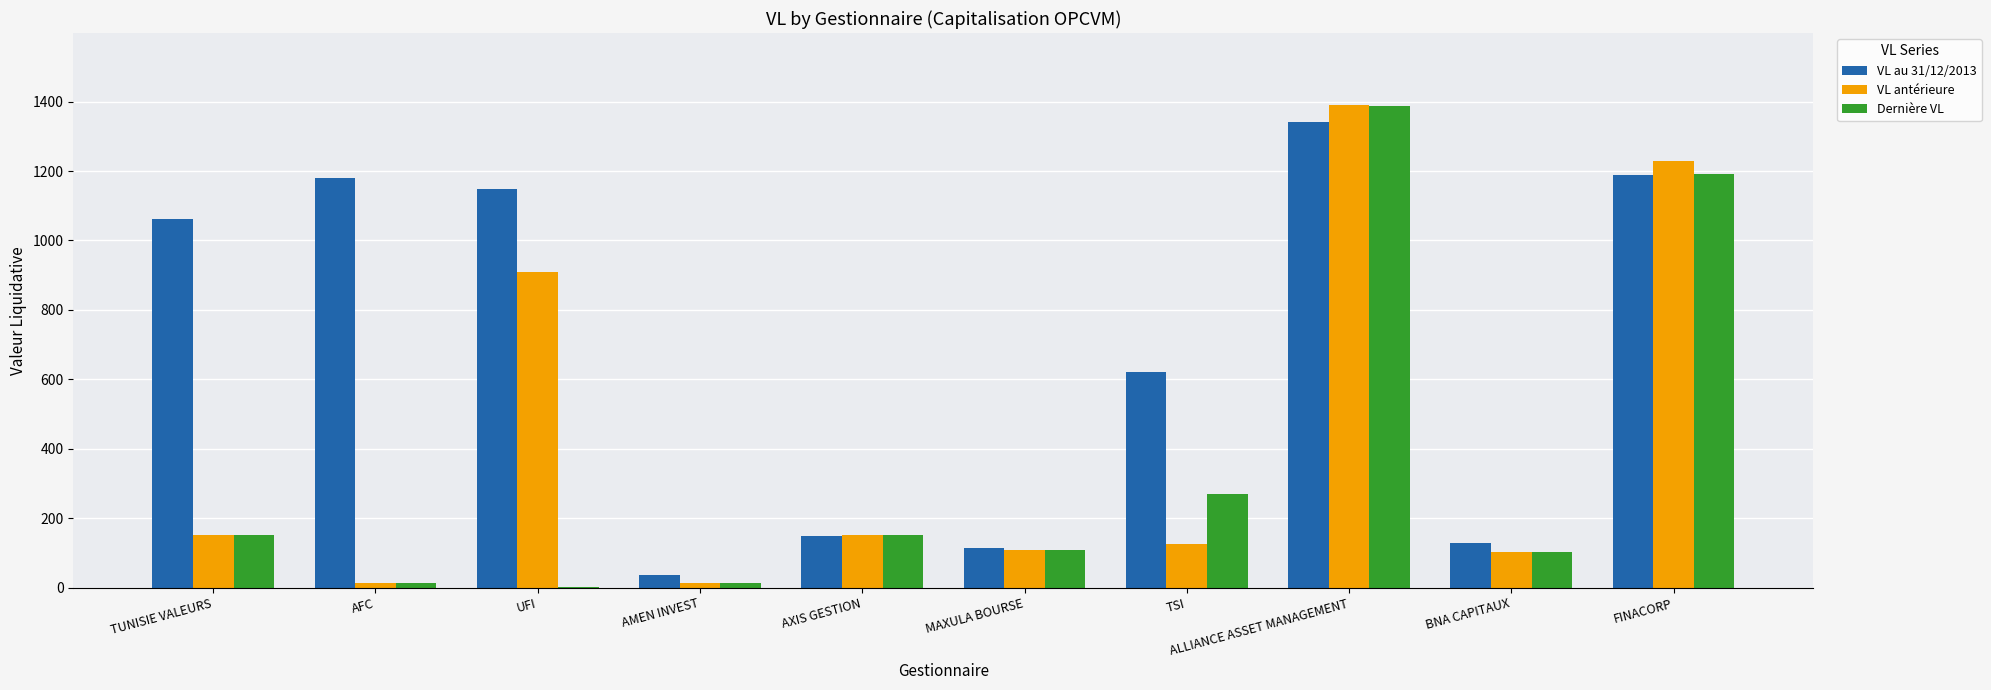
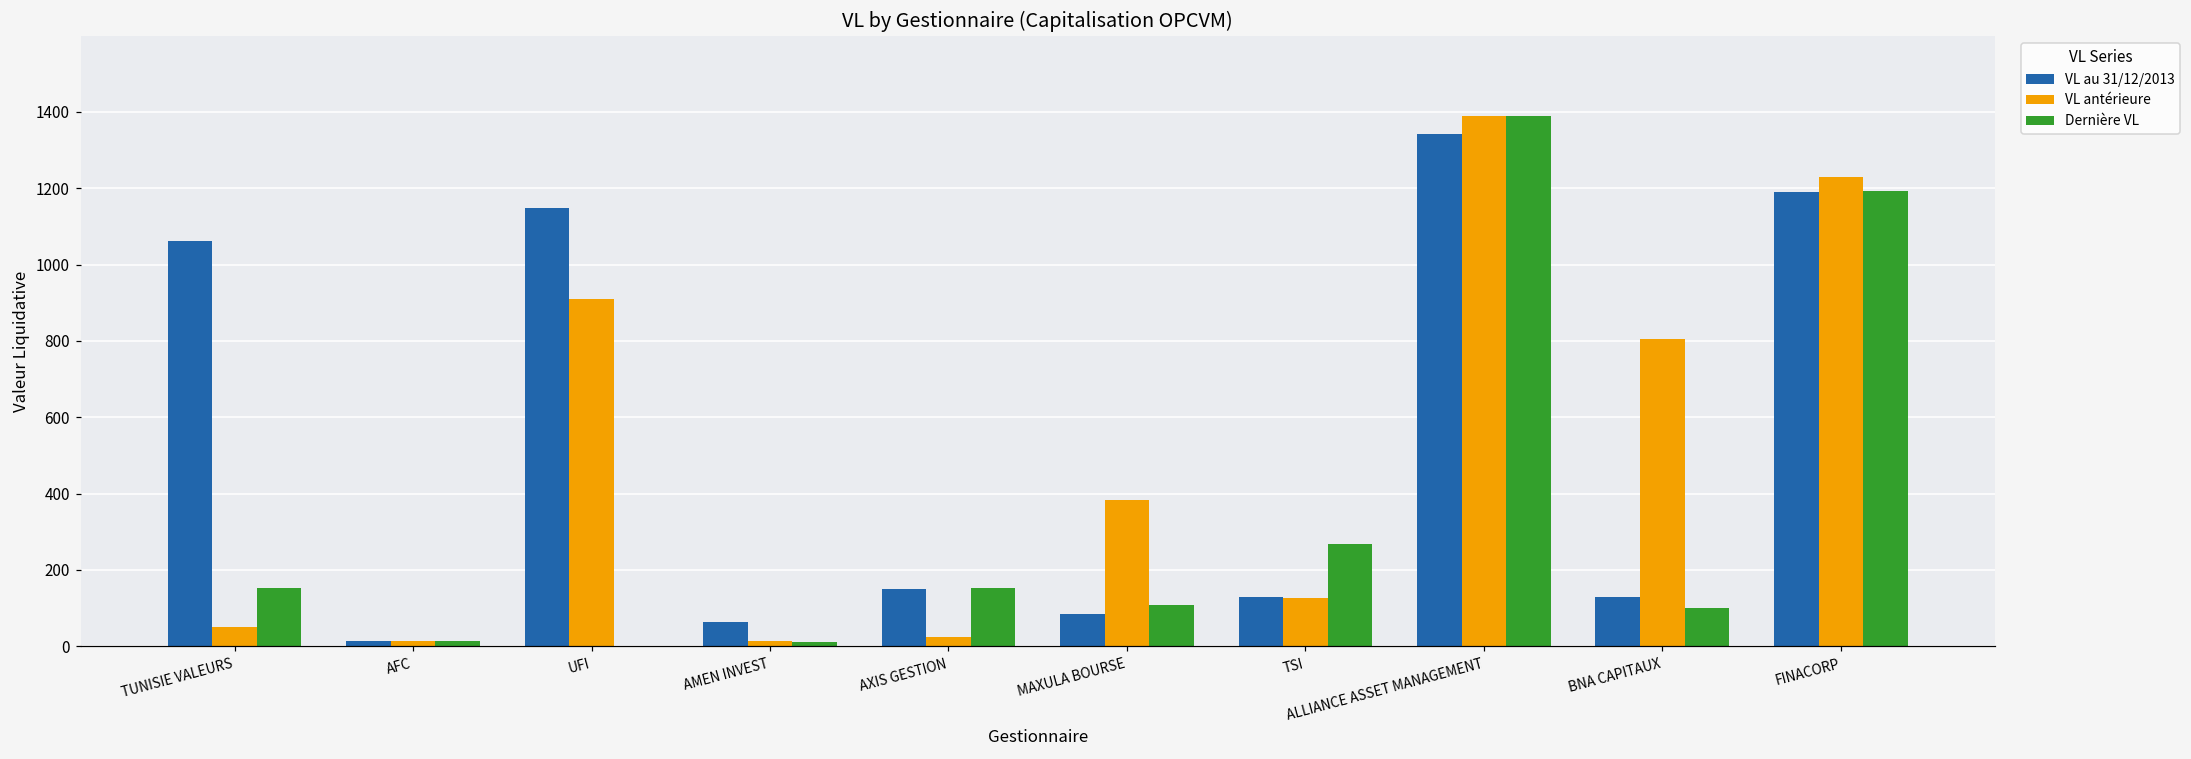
  {
    "VL au 31/12/2013": {
      "TUNISIE VALEURS": 1060,
-     "AFC": 1180,
+     "AFC": 10,
      "UFI": 1150,
-     "AMEN INVEST": 40,
+     "AMEN INVEST": 60,
      "AXIS GESTION": 150,
-     "MAXULA BOURSE": 110,
-     "TSI": 620,
+     "MAXULA BOURSE": 80,
+     "TSI": 130,
      "ALLIANCE ASSET MANAGEMENT": 1340,
      "BNA CAPITAUX": 130,
      "FINACORP": 1190
    },
    "VL antérieure": {
-     "TUNISIE VALEURS": 150,
+     "TUNISIE VALEURS": 50,
      "AFC": 10,
      "UFI": 910,
      "AMEN INVEST": 10,
-     "AXIS GESTION": 150,
-     "MAXULA BOURSE": 110,
+     "AXIS GESTION": 30,
+     "MAXULA BOURSE": 380,
      "TSI": 130,
      "ALLIANCE ASSET MANAGEMENT": 1390,
-     "BNA CAPITAUX": 100,
+     "BNA CAPITAUX": 800,
      "FINACORP": 1230
    },
    "Dernière VL": {
      "TUNISIE VALEURS": 150,
      "AFC": 10,
      "AMEN INVEST": 10,
      "AXIS GESTION": 150,
      "MAXULA BOURSE": 110,
      "TSI": 270,
      "ALLIANCE ASSET MANAGEMENT": 1390,
      "BNA CAPITAUX": 100,
      "FINACORP": 1190
    }
  }
